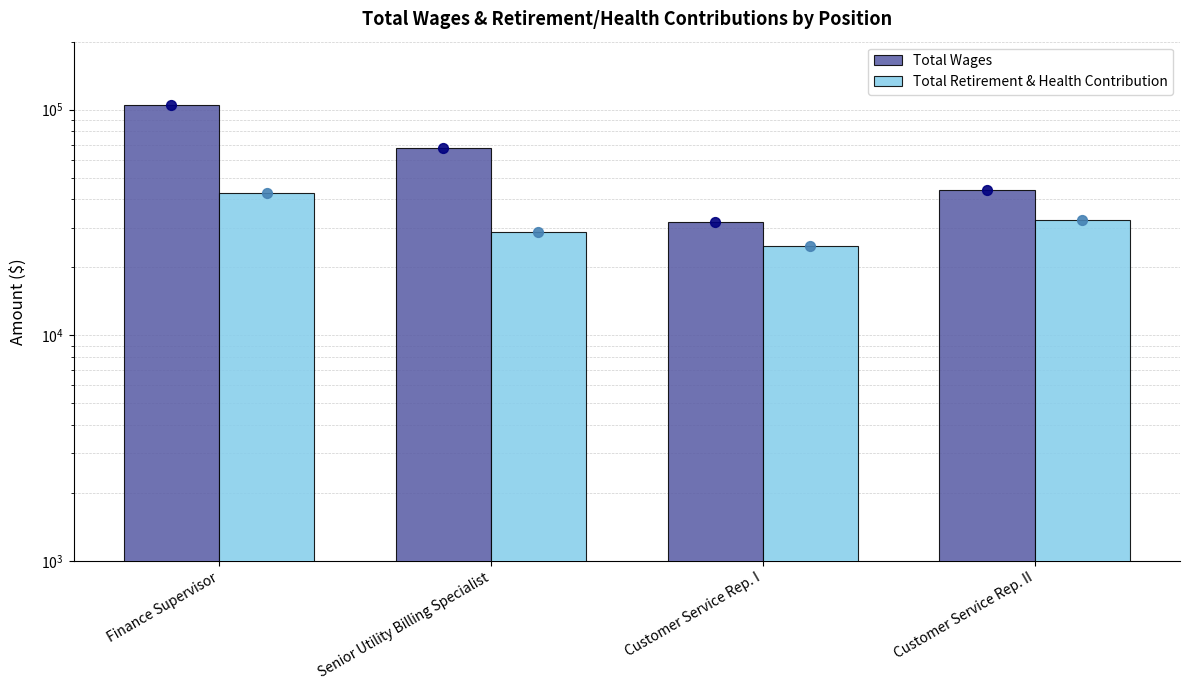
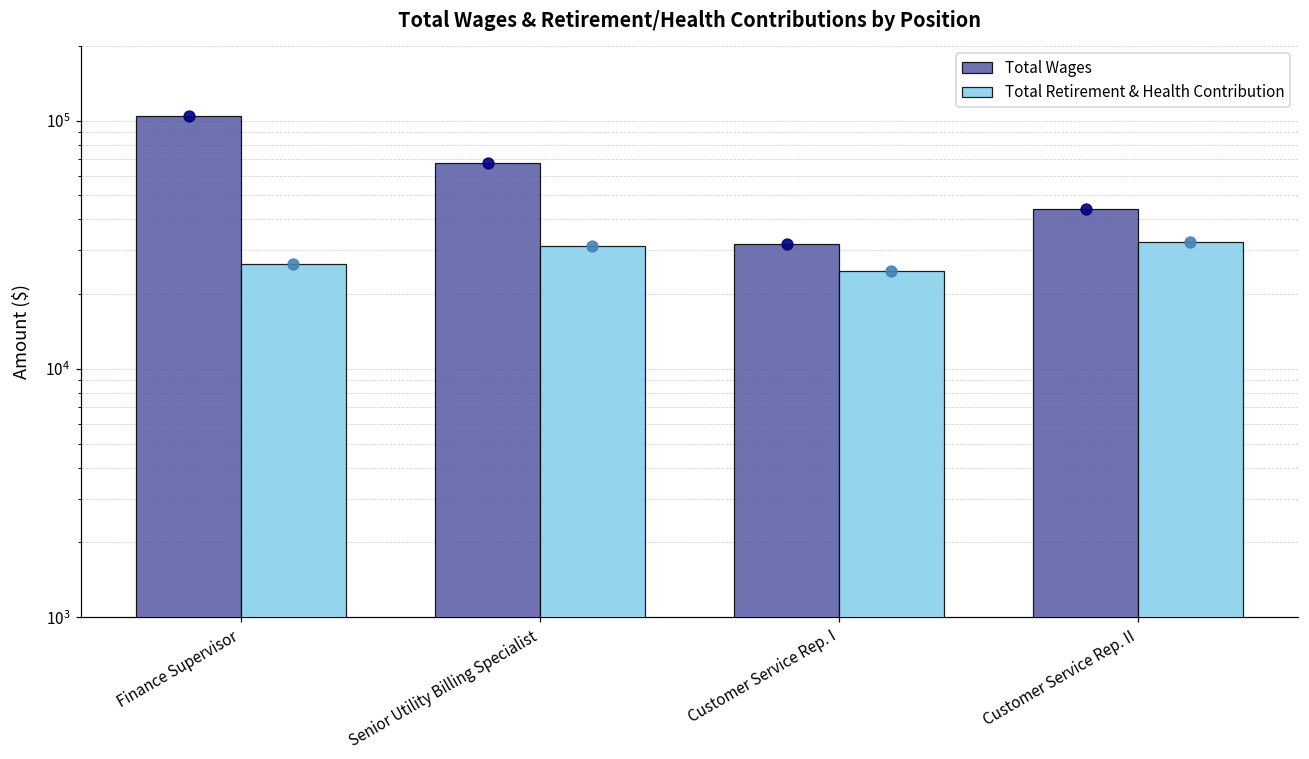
  {
    "Total Wages": {
      "Finance Supervisor": 100000,
      "Senior Utility Billing Specialist": 67000,
      "Customer Service Rep. I": 32000,
      "Customer Service Rep. II": 44000
    },
    "Total Retirement & Health Contribution": {
-     "Finance Supervisor": 43000,
-     "Senior Utility Billing Specialist": 29000,
+     "Finance Supervisor": 26000,
+     "Senior Utility Billing Specialist": 31000,
      "Customer Service Rep. I": 25000,
      "Customer Service Rep. II": 32000
    }
  }
